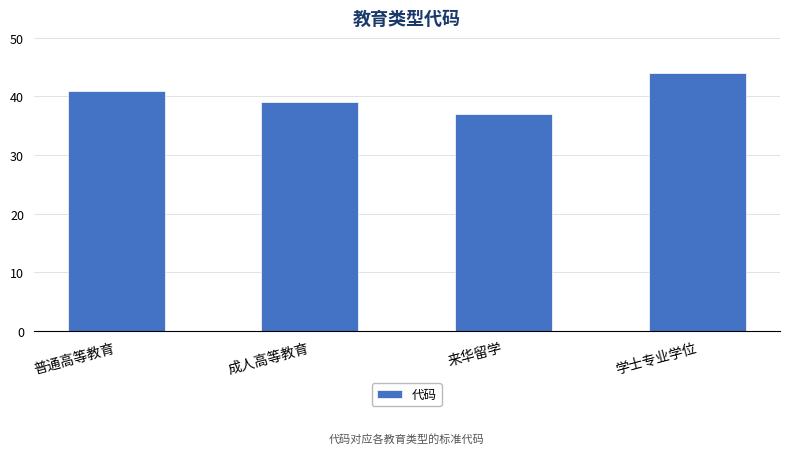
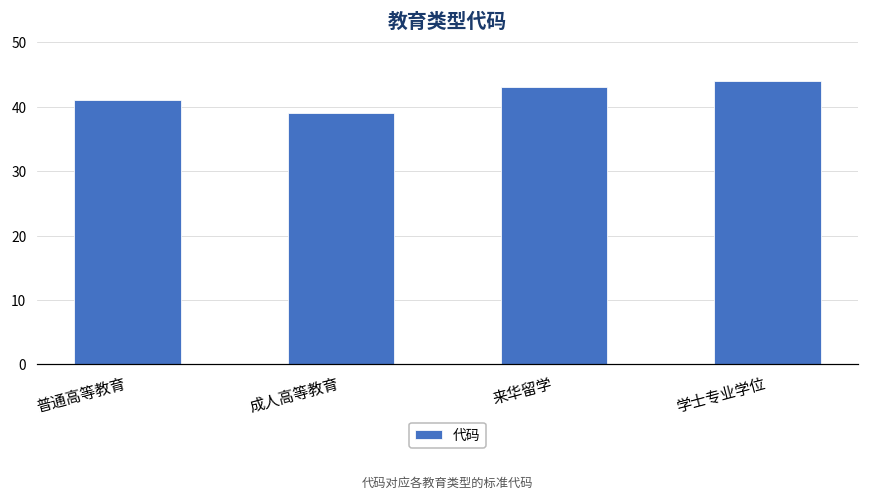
  {
    "普通高等教育": 41,
    "成人高等教育": 39,
-   "来华留学": 37,
+   "来华留学": 43,
    "学士专业学位": 44
  }
